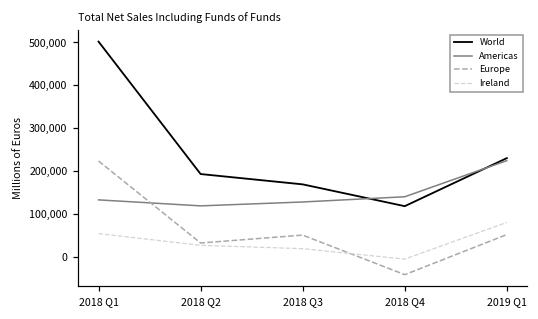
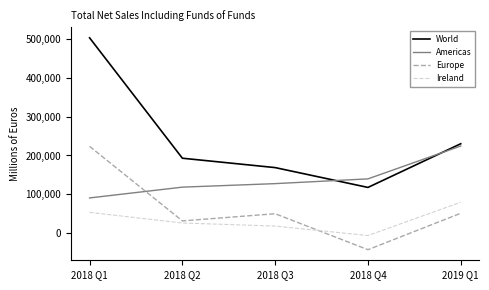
  {
    "World": {
      "2018 Q1": "500,000",
      "2018 Q2": "190,000",
      "2018 Q3": "170,000",
      "2018 Q4": "120,000"
    },
    "Americas": {
-     "2018 Q1": "130,000",
+     "2018 Q1": "90,000",
      "2018 Q2": "120,000",
      "2018 Q3": "130,000",
      "2018 Q4": "140,000"
    },
    "Europe": {
      "2018 Q1": "220,000",
      "2018 Q3": "50,000",
      "2018 Q4": "-40,000",
      "2019 Q1": "50,000"
    },
    "Ireland": {
      "2018 Q1": "50,000",
      "2018 Q3": "20,000",
      "2018 Q4": "-10,000",
      "2019 Q1": "80,000"
    }
  }
